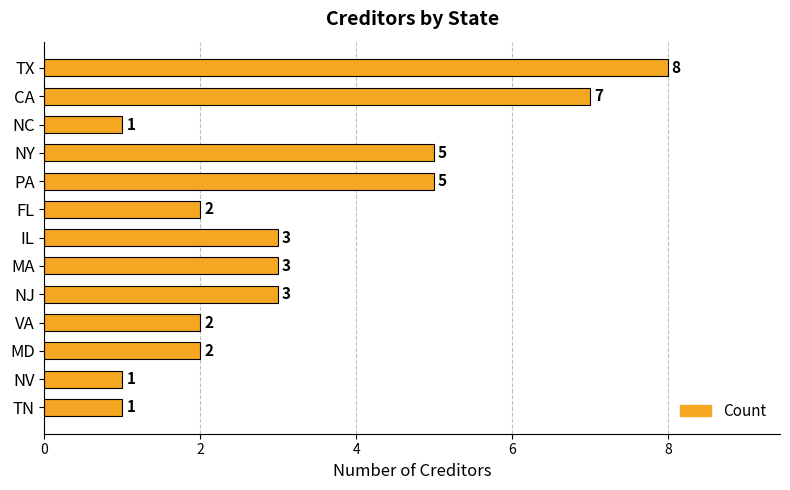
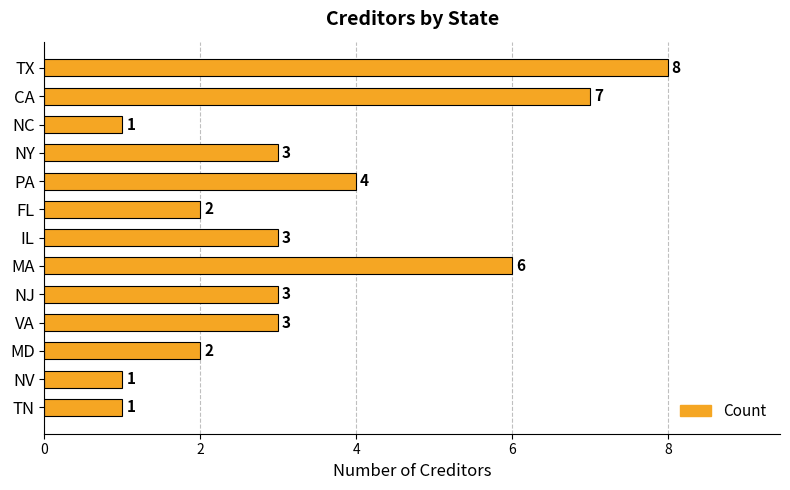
  {
    "TX": 8,
    "CA": 7,
    "NC": 1,
-   "NY": 5,
-   "PA": 5,
+   "NY": 3,
+   "PA": 4,
    "FL": 2,
    "IL": 3,
-   "MA": 3,
+   "MA": 6,
    "NJ": 3,
-   "VA": 2,
+   "VA": 3,
    "MD": 2,
    "NV": 1,
    "TN": 1
  }
